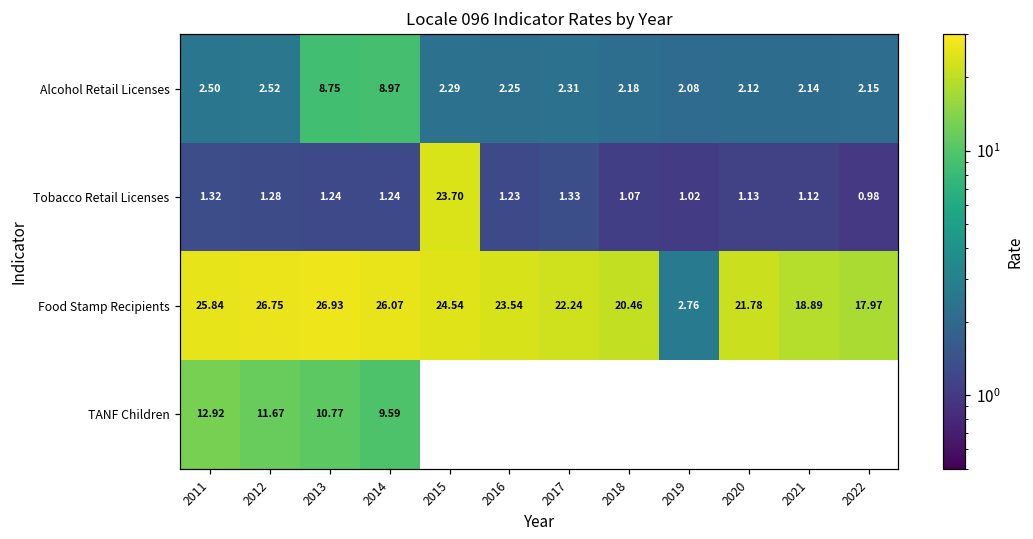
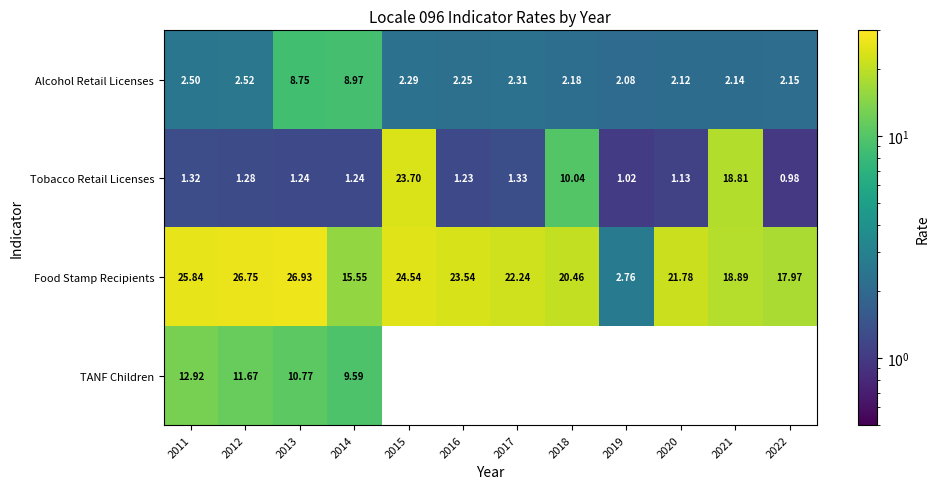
  {
    "Alcohol Retail Licenses": {
      "2011": 2.50,
      "2012": 2.52,
      "2013": 8.75,
      "2014": 8.97,
      "2015": 2.29,
      "2016": 2.25,
      "2017": 2.31,
      "2018": 2.18,
      "2019": 2.08,
      "2020": 2.12,
      "2021": 2.14,
      "2022": 2.15
    },
    "Tobacco Retail Licenses": {
      "2011": 1.32,
      "2012": 1.28,
      "2013": 1.24,
      "2014": 1.24,
      "2015": 23.70,
      "2016": 1.23,
      "2017": 1.33,
-     "2018": 1.07,
+     "2018": 10.04,
      "2019": 1.02,
      "2020": 1.13,
-     "2021": 1.12,
+     "2021": 18.81,
      "2022": 0.98
    },
    "Food Stamp Recipients": {
      "2011": 25.84,
      "2012": 26.75,
      "2013": 26.93,
-     "2014": 26.07,
+     "2014": 15.55,
      "2015": 24.54,
      "2016": 23.54,
      "2017": 22.24,
      "2018": 20.46,
      "2019": 2.76,
      "2020": 21.78,
      "2021": 18.89,
      "2022": 17.97
    },
    "TANF Children": {
      "2011": 12.92,
      "2012": 11.67,
      "2013": 10.77,
      "2014": 9.59
    }
  }
